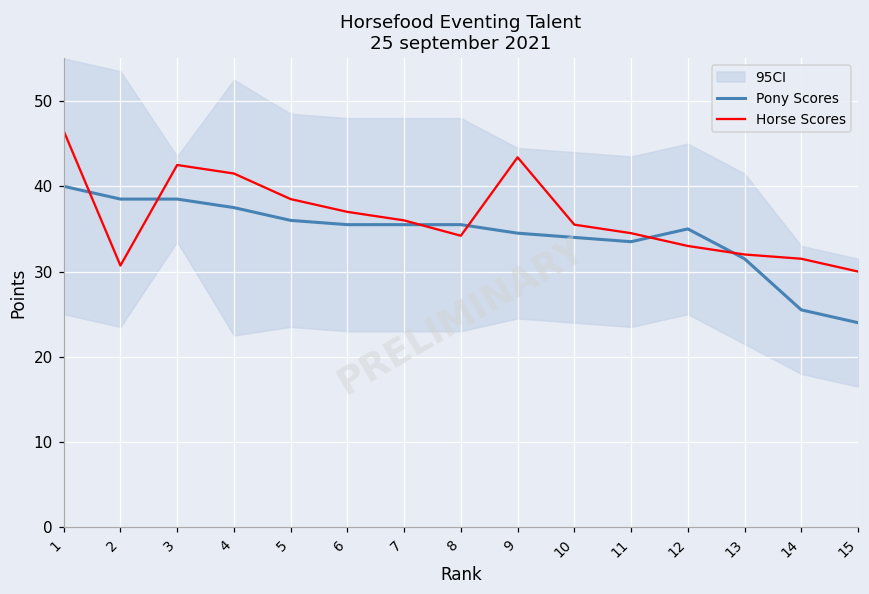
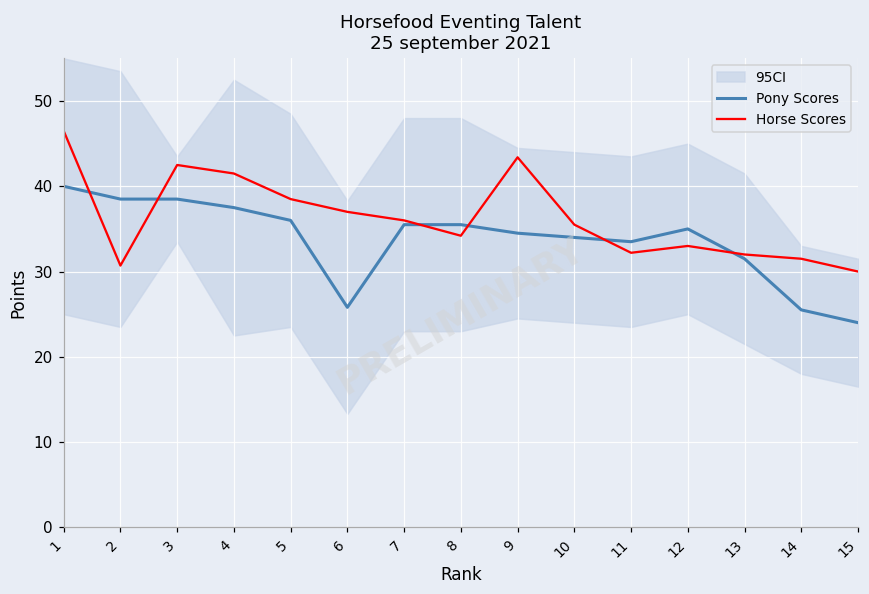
  {
    "Pony Scores": {
      "1": 40,
      "2": 39,
      "3": 39,
      "4": 38,
      "5": 36,
-     "6": 36,
+     "6": 26,
      "7": 36,
      "8": 36,
      "9": 35,
      "10": 34,
      "11": 34,
      "12": 35,
      "13": 32,
      "14": 26,
      "15": 24
    },
    "Horse Scores": {
      "1": 47,
      "2": 31,
      "3": 43,
      "4": 42,
      "5": 39,
      "6": 37,
      "7": 36,
      "8": 34,
      "9": 43,
      "10": 36,
-     "11": 35,
+     "11": 32,
      "12": 33,
      "13": 32,
      "14": 32,
      "15": 30
    }
  }
